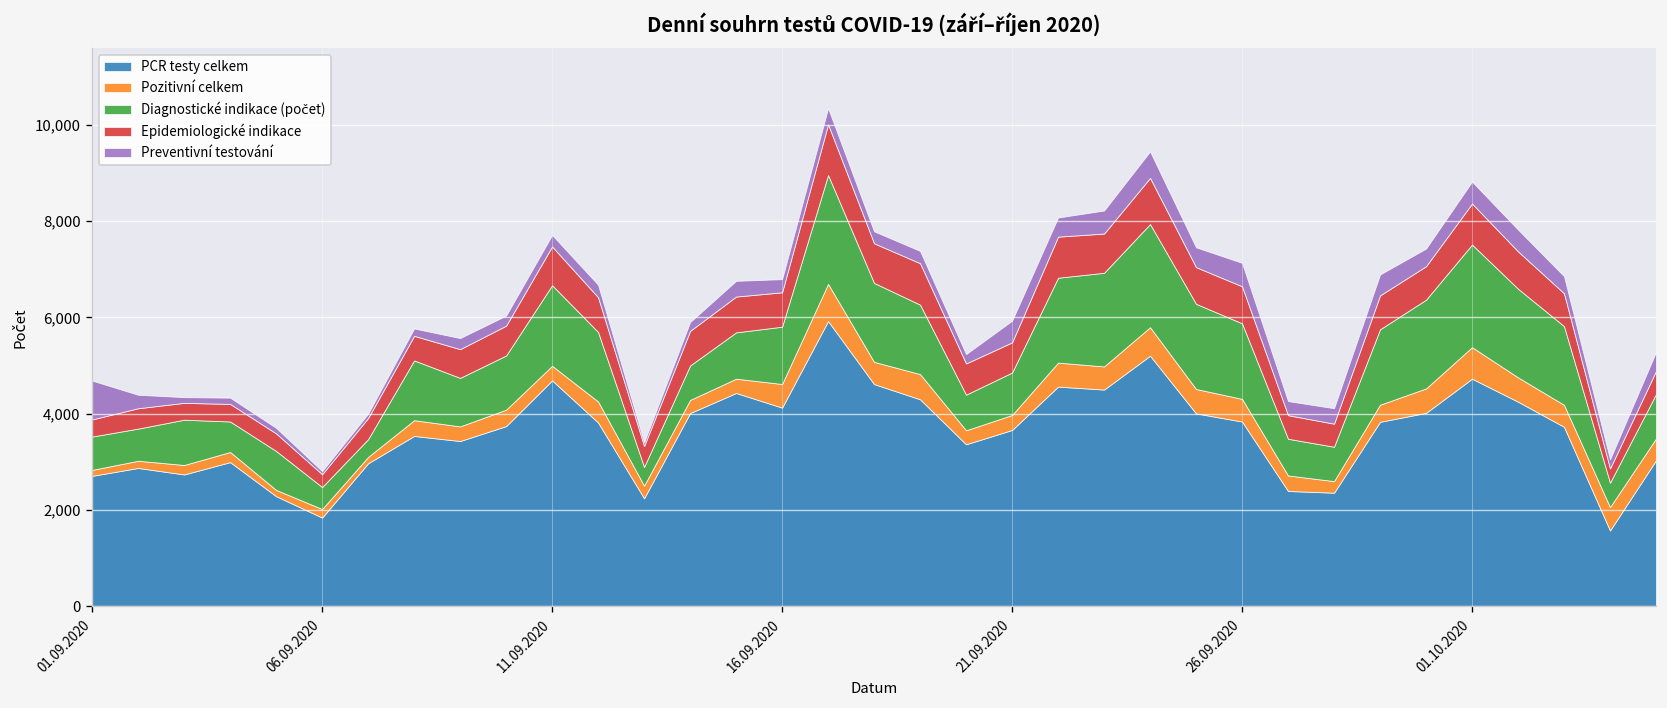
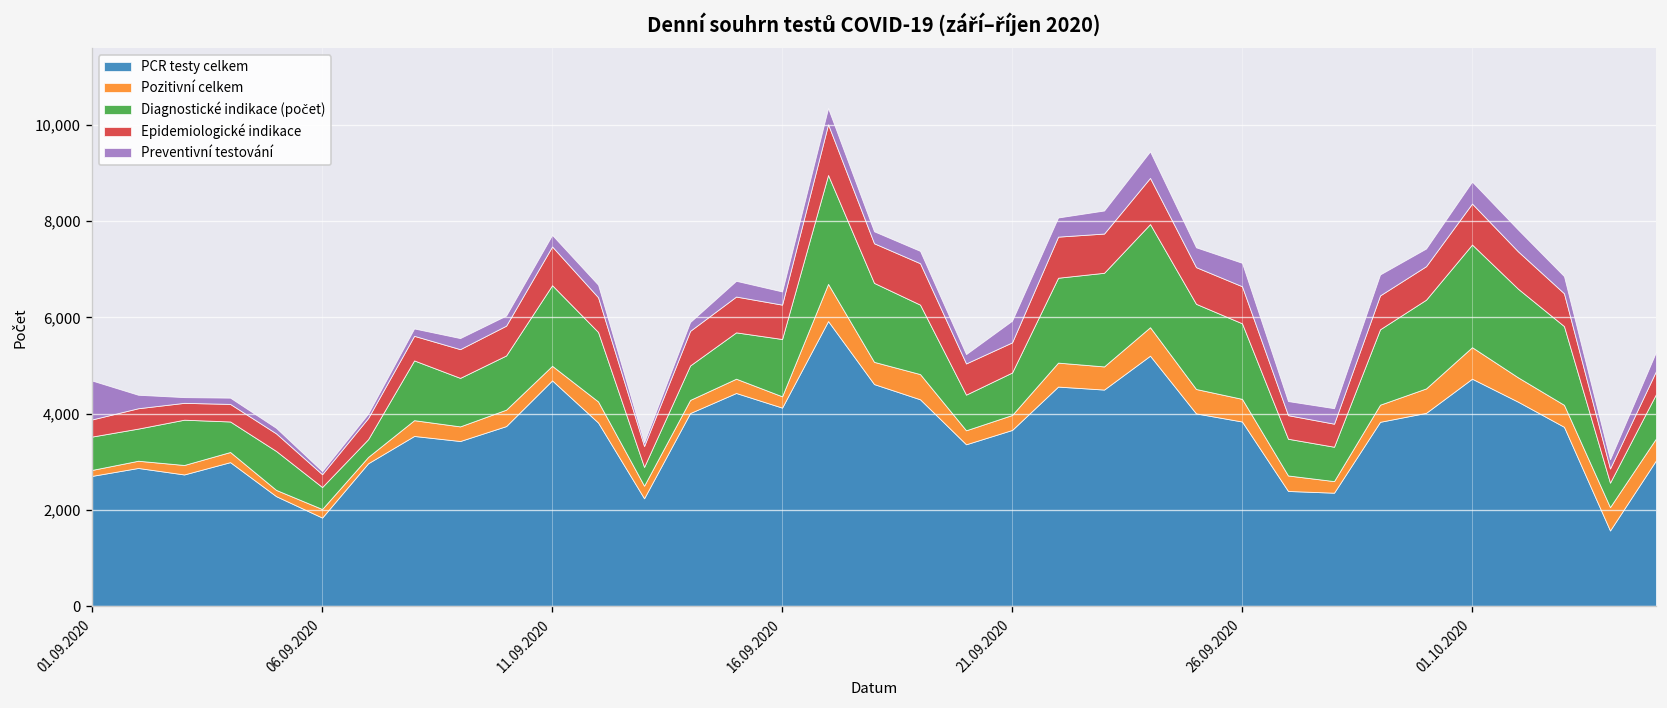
  {
    "PCR testy celkem": {
      "01.09.2020": "2,700",
      "06.09.2020": "1,800",
      "11.09.2020": "4,700",
      "16.09.2020": "4,100",
      "21.09.2020": "3,700",
      "26.09.2020": "3,800",
      "01.10.2020": "4,700"
    },
    "Pozitivní celkem": {
      "01.09.2020": "100",
      "06.09.2020": "200",
      "11.09.2020": "300",
-     "16.09.2020": "500",
+     "16.09.2020": "200",
      "21.09.2020": "300",
      "26.09.2020": "500",
      "01.10.2020": "700"
    },
    "Diagnostické indikace (počet)": {
      "01.09.2020": "700",
      "06.09.2020": "500",
      "11.09.2020": "1,700",
      "16.09.2020": "1,200",
      "21.09.2020": "900",
      "26.09.2020": "1,600",
      "01.10.2020": "2,100"
    },
    "Epidemiologické indikace": {
      "01.09.2020": "400",
      "06.09.2020": "300",
      "11.09.2020": "800",
      "16.09.2020": "700",
      "21.09.2020": "600",
      "26.09.2020": "800",
      "01.10.2020": "900"
    },
    "Preventivní testování": {
      "01.09.2020": "800",
      "06.09.2020": "100",
      "11.09.2020": "200",
      "16.09.2020": "300",
      "21.09.2020": "500",
      "26.09.2020": "500",
      "01.10.2020": "500"
    }
  }
